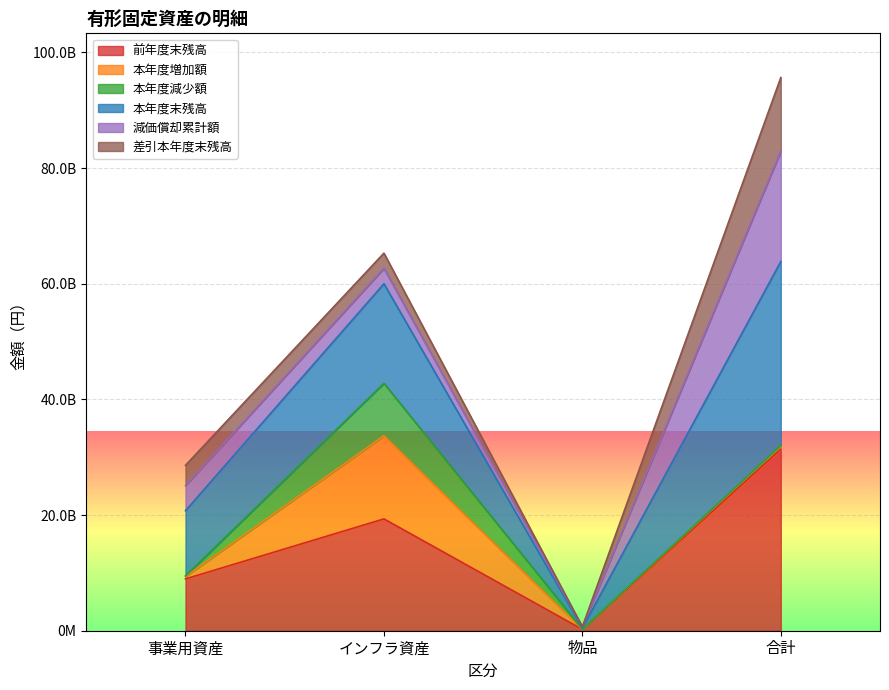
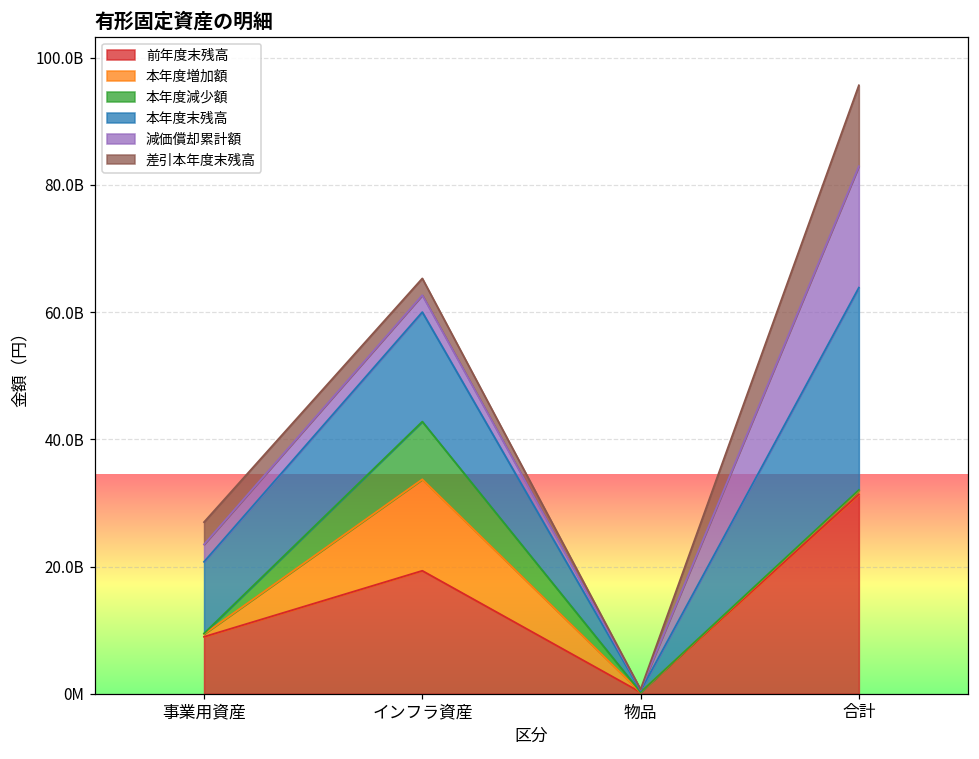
  {
    "前年度末残高": {
      "インフラ資産": 19000000000,
      "合計": 31000000000
    },
    "本年度増加額": {
      "インフラ資産": 14000000000
    },
    "本年度減少額": {
      "インフラ資産": 9000000000
    },
    "本年度末残高": {
      "事業用資産": 11000000000,
      "インフラ資産": 17000000000,
      "合計": 32000000000
    },
    "減価償却累計額": {
-     "事業用資産": 4000000000,
+     "事業用資産": 3000000000,
      "インフラ資産": 3000000000,
      "合計": 19000000000
    },
    "差引本年度末残高": {
      "事業用資産": 4000000000,
      "インフラ資産": 3000000000,
      "合計": 13000000000
    }
  }
